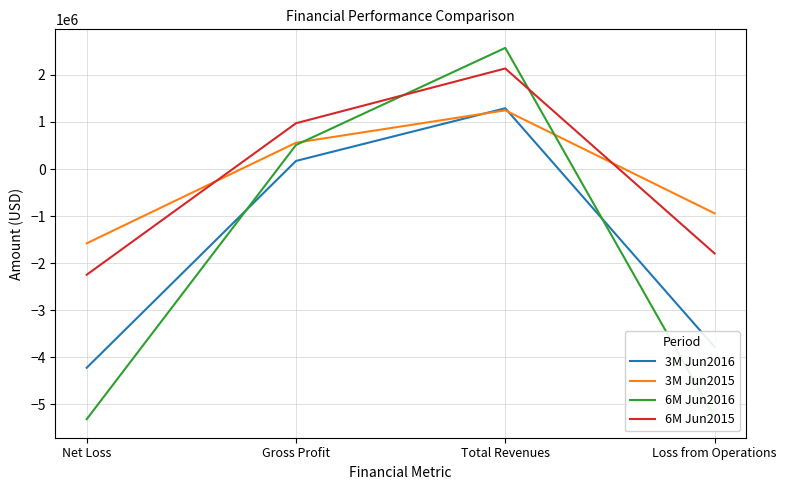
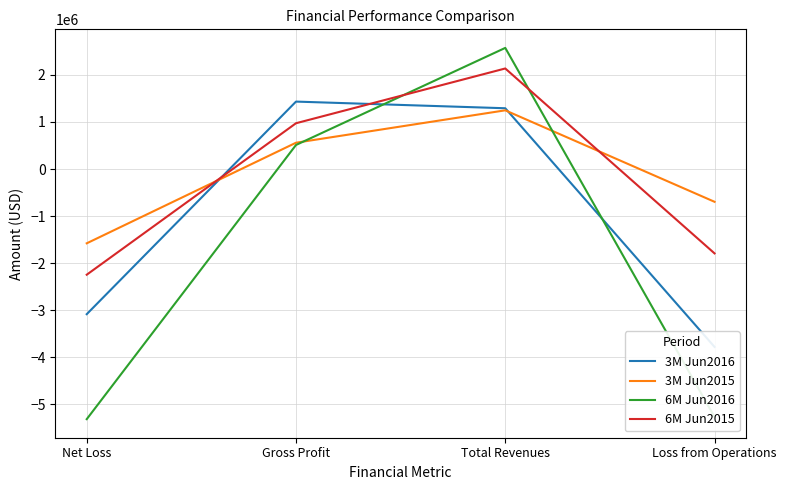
  {
    "3M Jun2016": {
-     "Net Loss": -4200000,
-     "Gross Profit": 200000
+     "Net Loss": -3100000,
+     "Gross Profit": 1400000
    },
    "3M Jun2015": {
      "Net Loss": -1600000,
-     "Loss from Operations": -900000
+     "Loss from Operations": -700000
    },
    "6M Jun2016": {
      "Net Loss": -5300000,
      "Total Revenues": 2600000
    },
    "6M Jun2015": {
      "Net Loss": -2200000,
      "Gross Profit": 1000000,
      "Total Revenues": 2100000,
      "Loss from Operations": -1800000
    }
  }
